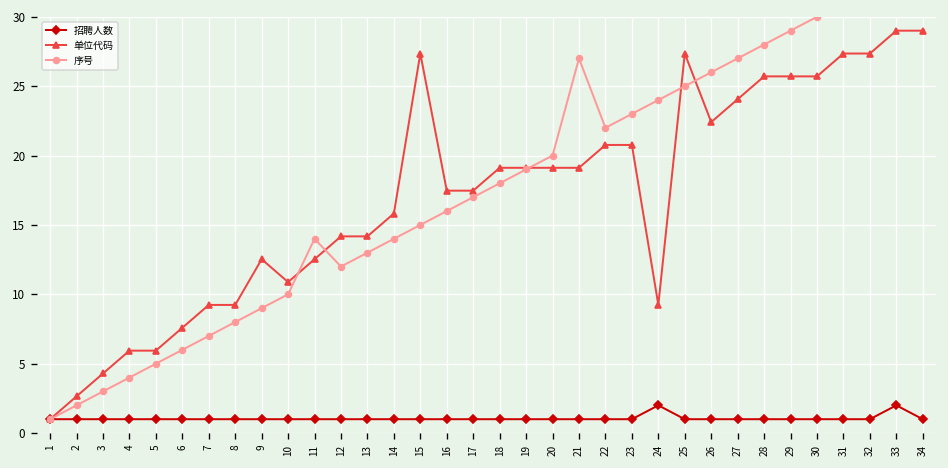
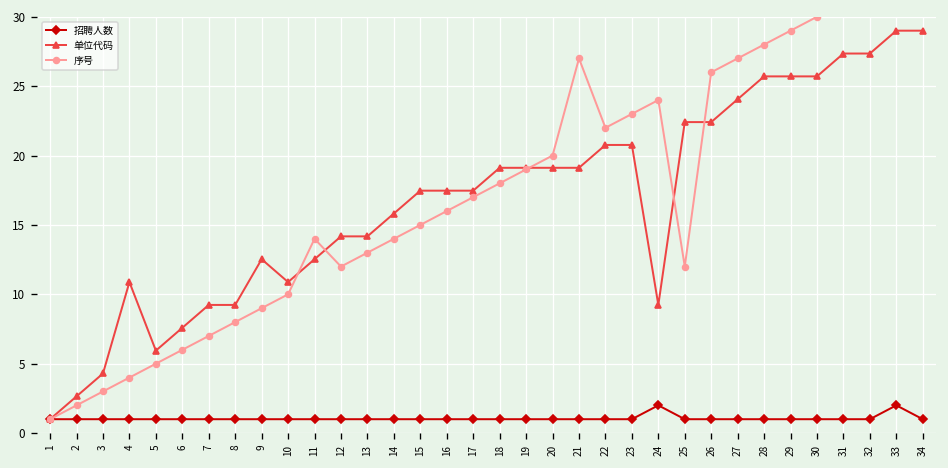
  {
    "招聘人数": {
      "2": 1.0,
      "3": 1.0,
      "4": 1.0,
      "5": 1.0,
      "6": 1.0,
      "7": 1.0,
      "8": 1.0,
      "9": 1.0,
      "10": 1.0,
      "11": 1.0,
      "12": 1.0,
      "13": 1.0,
      "14": 1.0,
      "15": 1.0,
      "16": 1.0,
      "17": 1.0,
      "18": 1.0,
      "19": 1.0,
      "20": 1.0,
      "21": 1.0,
      "22": 1.0,
      "23": 1.0,
      "24": 2.0,
      "25": 1.0,
      "26": 1.0,
      "27": 1.0,
      "28": 1.0,
      "29": 1.0,
      "30": 1.0,
      "31": 1.0,
      "32": 1.0,
      "33": 2.0,
      "34": 1.0
    },
    "单位代码": {
      "2": 2.6,
      "3": 4.3,
-     "4": 5.9,
+     "4": 10.9,
      "5": 5.9,
      "6": 7.6,
      "7": 9.2,
      "8": 9.2,
      "9": 12.5,
      "10": 10.9,
      "11": 12.5,
      "12": 14.2,
      "13": 14.2,
      "14": 15.8,
-     "15": 27.4,
+     "15": 17.5,
      "16": 17.5,
      "17": 17.5,
      "18": 19.1,
      "20": 19.1,
      "21": 19.1,
      "22": 20.8,
      "23": 20.8,
      "24": 9.2,
-     "25": 27.4,
+     "25": 22.4,
      "26": 22.4,
      "27": 24.1,
      "28": 25.7,
      "29": 25.7,
      "30": 25.7,
      "31": 27.4,
      "32": 27.4,
      "33": 29.0,
      "34": 29.0
    },
    "序号": {
      "2": 2,
      "3": 3,
      "4": 4,
      "5": 5,
      "6": 6,
      "7": 7,
      "8": 8,
      "9": 9,
      "10": 10,
      "11": 14,
      "12": 12,
      "13": 13,
      "14": 14,
      "15": 15,
      "16": 16,
      "17": 17,
      "18": 18,
      "20": 20,
      "21": 27,
      "22": 22,
      "23": 23,
      "24": 24,
-     "25": 25,
+     "25": 12,
      "26": 26,
      "27": 27,
      "28": 28,
      "29": 29,
      "30": 30
    }
  }
